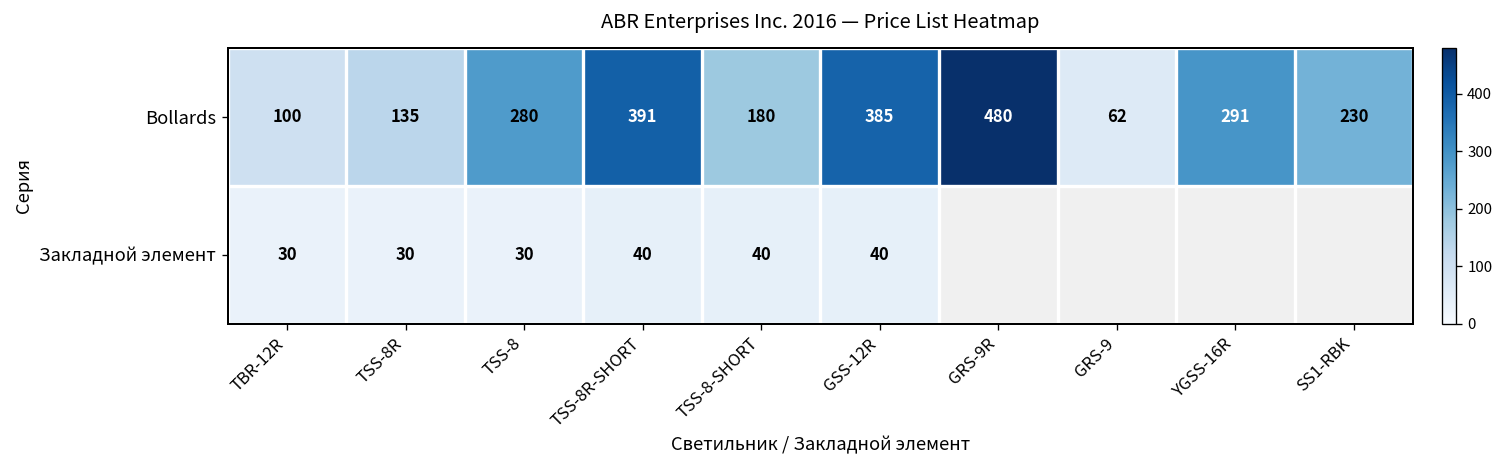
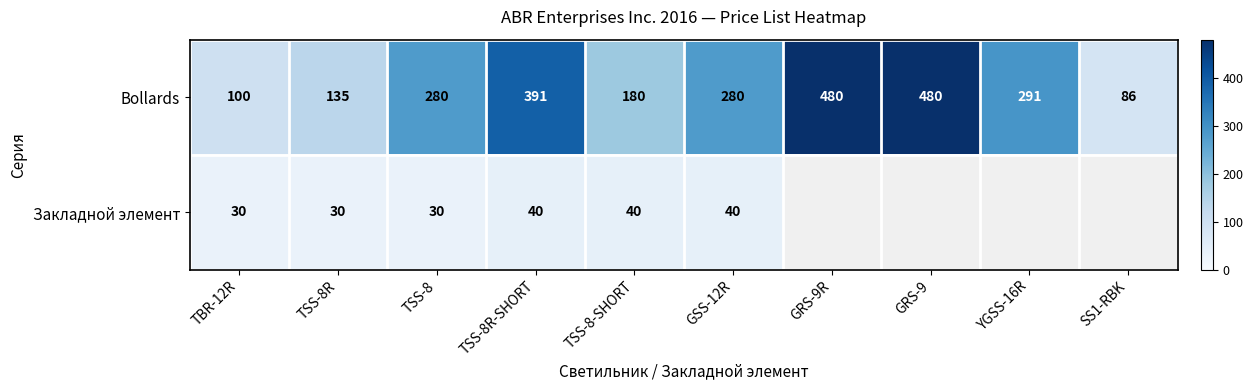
  {
    "Bollards": {
      "TBR-12R": 100,
      "TSS-8R": 135,
      "TSS-8": 280,
      "TSS-8R-SHORT": 391,
      "TSS-8-SHORT": 180,
-     "GSS-12R": 385,
+     "GSS-12R": 280,
      "GRS-9R": 480,
-     "GRS-9": 62,
+     "GRS-9": 480,
      "YGSS-16R": 291,
-     "SS1-RBK": 230
+     "SS1-RBK": 86
    },
    "Закладной элемент": {
      "TBR-12R": 30,
      "TSS-8R": 30,
      "TSS-8": 30,
      "TSS-8R-SHORT": 40,
      "TSS-8-SHORT": 40,
      "GSS-12R": 40
    }
  }
